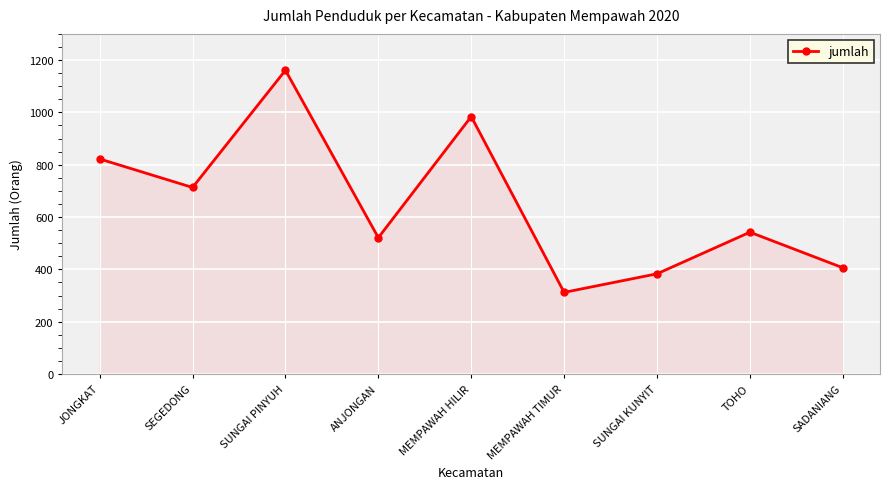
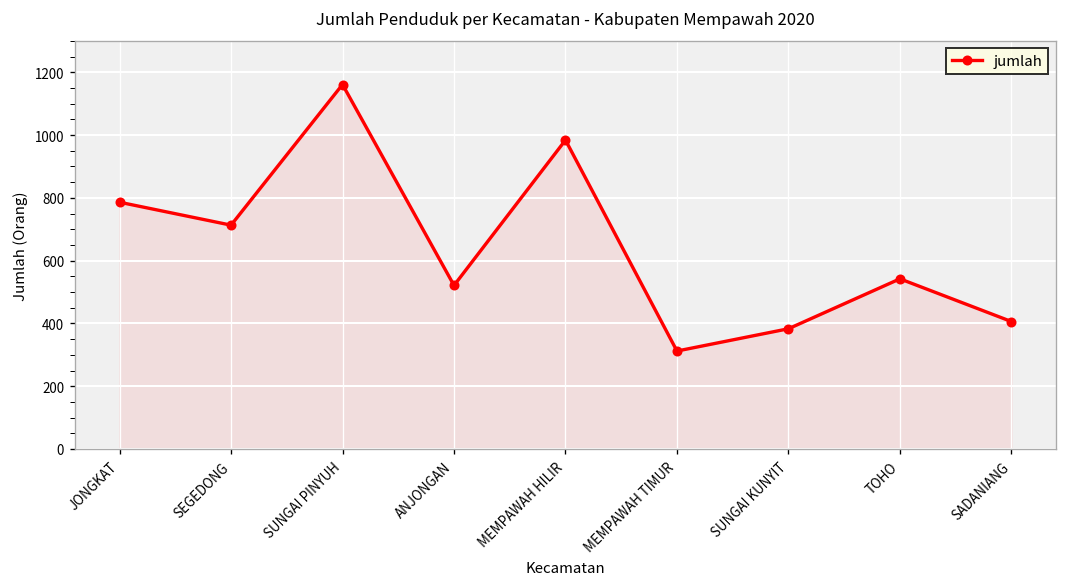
  {
-   "JONGKAT": 820,
+   "JONGKAT": 790,
    "SEGEDONG": 710,
    "SUNGAI PINYUH": 1160,
    "ANJONGAN": 520,
    "MEMPAWAH HILIR": 980,
    "MEMPAWAH TIMUR": 310,
    "SUNGAI KUNYIT": 380,
    "TOHO": 540,
    "SADANIANG": 410
  }
